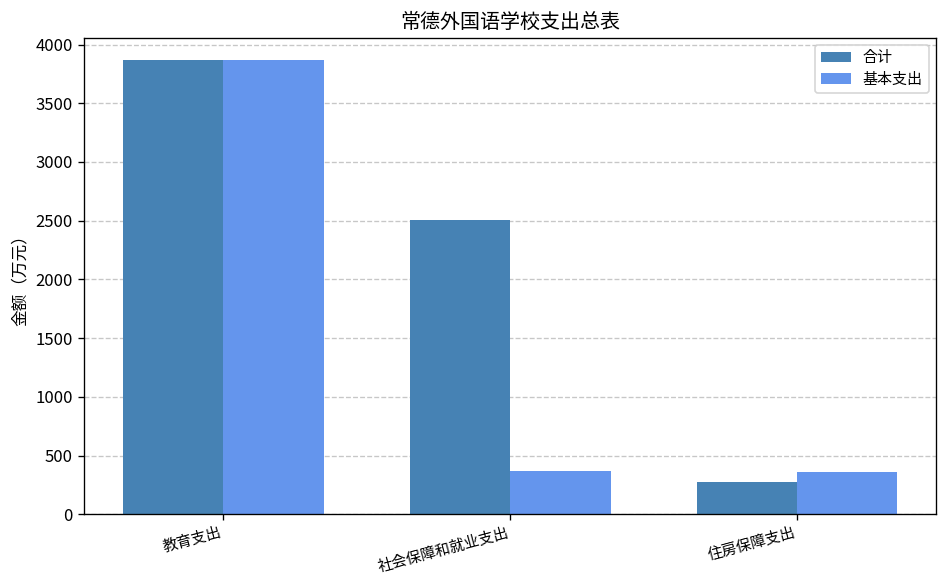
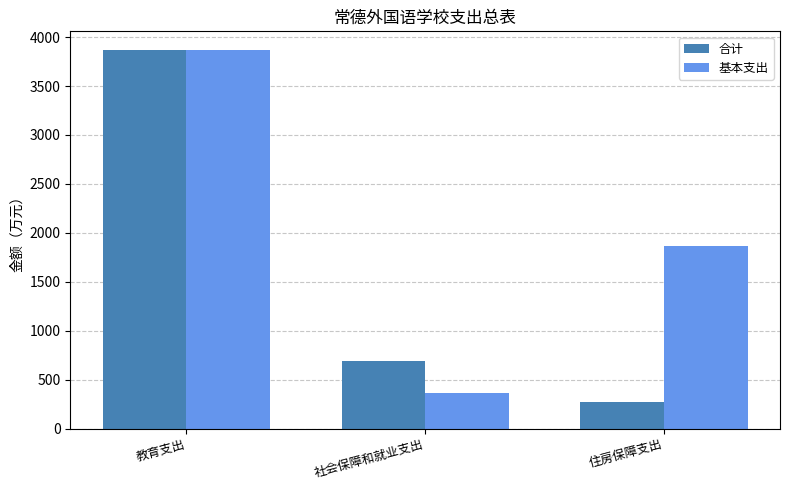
  {
    "合计": {
      "教育支出": 3900,
-     "社会保障和就业支出": 2500,
+     "社会保障和就业支出": 700,
      "住房保障支出": 300
    },
    "基本支出": {
      "教育支出": 3900,
      "社会保障和就业支出": 400,
-     "住房保障支出": 400
+     "住房保障支出": 1900
    }
  }
